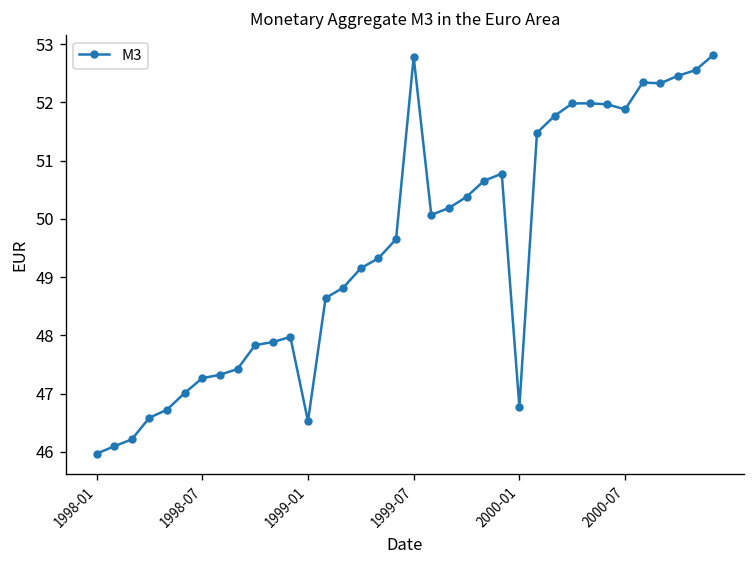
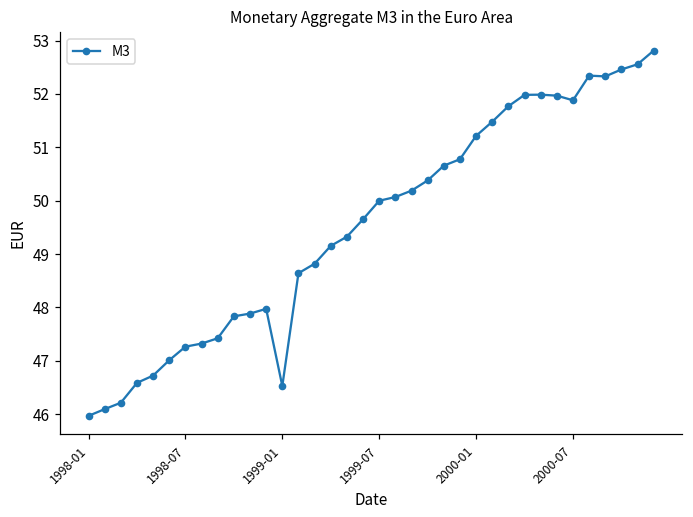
  {
    "1998-01": 46.0,
    "1998-07": 47.3,
    "1999-01": 46.5,
-   "1999-07": 52.8,
-   "2000-01": 46.8,
+   "1999-07": 50.0,
+   "2000-01": 51.2,
    "2000-07": 51.9
  }
